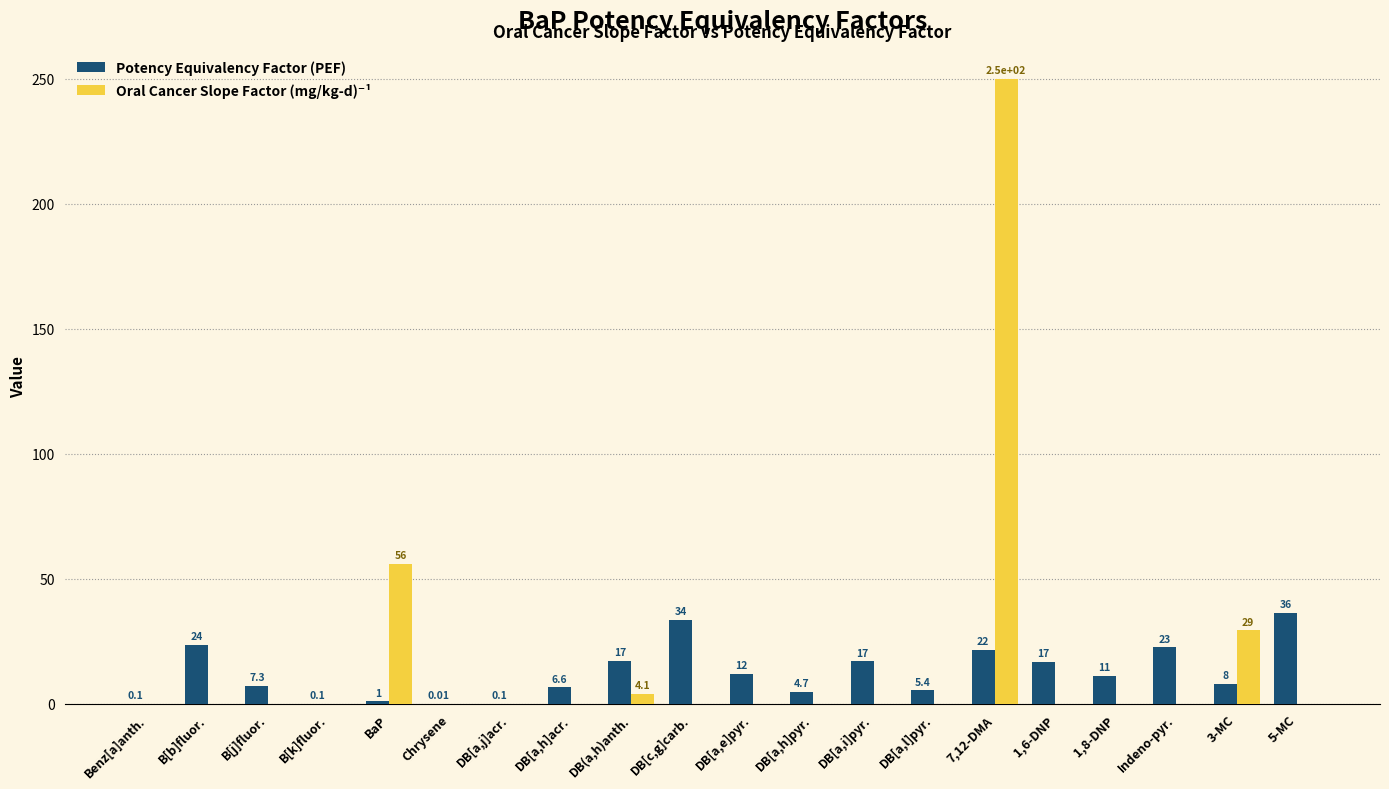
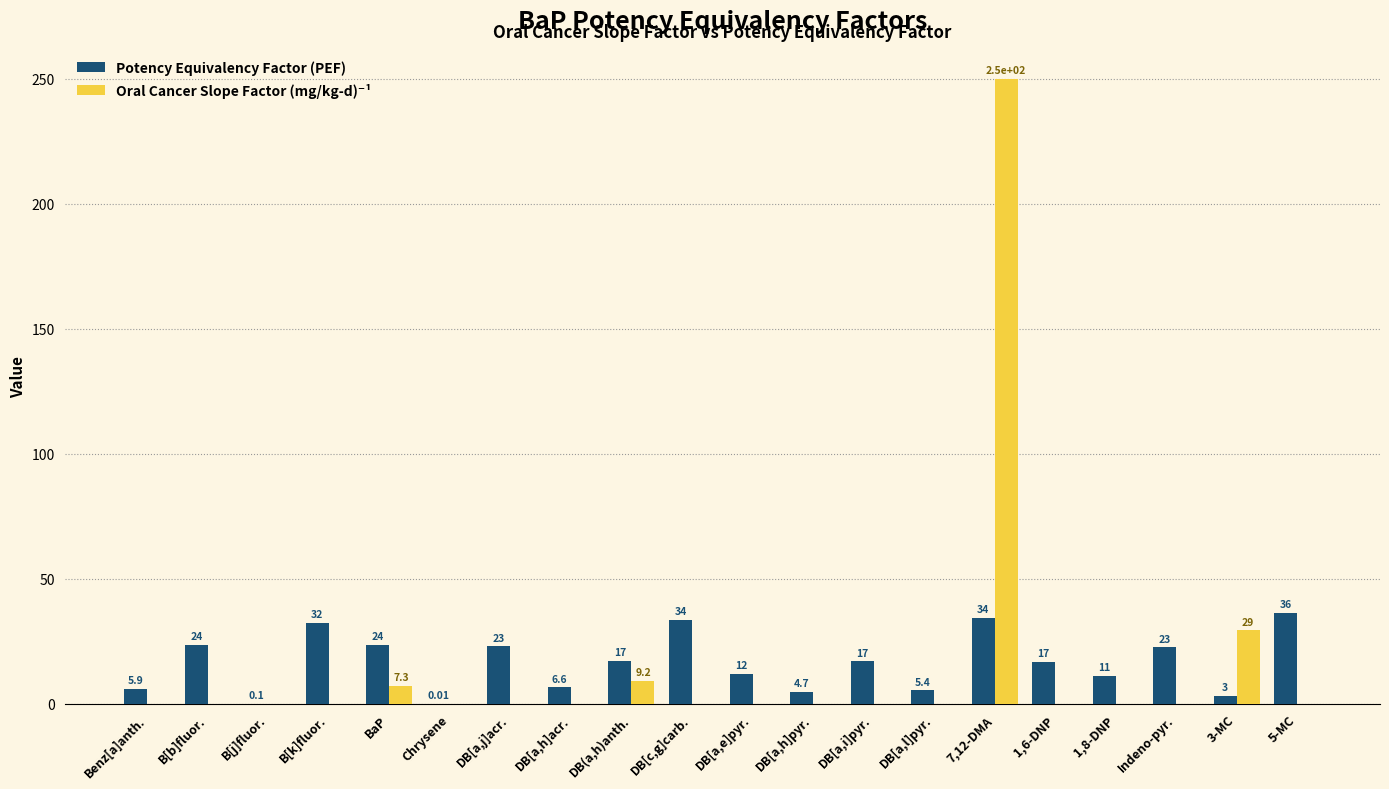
  {
    "Potency Equivalency Factor (PEF)": {
-     "Benz[a]anth.": "0.1",
+     "Benz[a]anth.": "5.9",
      "B[b]fluor.": "24",
-     "B[j]fluor.": "7.3",
-     "B[k]fluor.": "0.1",
-     "BaP": "1",
+     "B[j]fluor.": "0.1",
+     "B[k]fluor.": "32",
+     "BaP": "24",
      "Chrysene": "0.01",
-     "DB[a,j]acr.": "0.1",
+     "DB[a,j]acr.": "23",
      "DB[a,h]acr.": "6.6",
      "DB(a,h)anth.": "17",
      "DB[c,g]carb.": "34",
      "DB[a,e]pyr.": "12",
      "DB[a,h]pyr.": "4.7",
      "DB[a,i]pyr.": "17",
      "DB[a,l]pyr.": "5.4",
-     "7,12-DMA": "22",
+     "7,12-DMA": "34",
      "1,6-DNP": "17",
      "1,8-DNP": "11",
      "Indeno-pyr.": "23",
-     "3-MC": "8",
+     "3-MC": "3",
      "5-MC": "36"
    },
    "Oral Cancer Slope Factor (mg/kg-d)⁻¹": {
-     "BaP": "56",
-     "DB(a,h)anth.": "4.1",
+     "BaP": "7.3",
+     "DB(a,h)anth.": "9.2",
      "7,12-DMA": "2.5e+02",
      "3-MC": "29"
    }
  }
